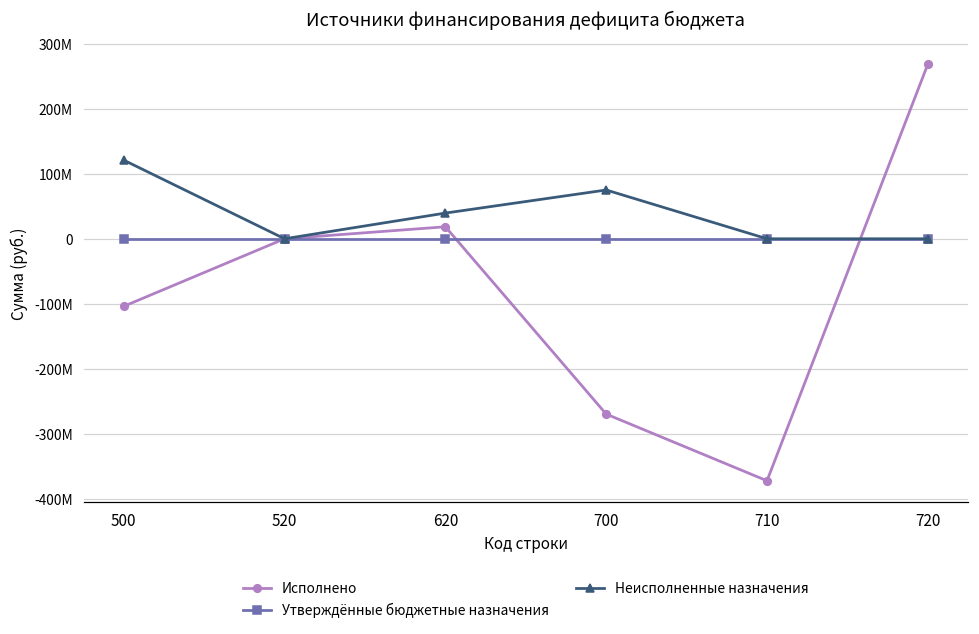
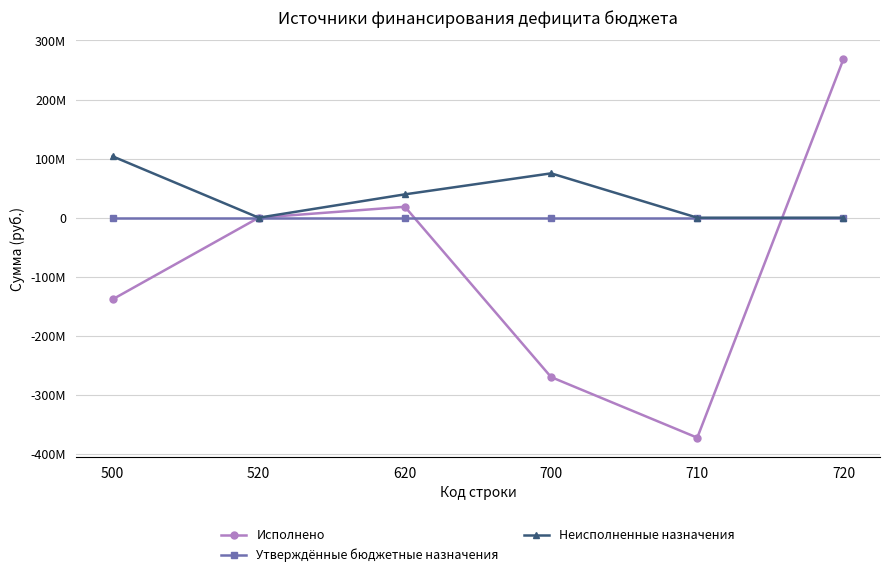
  {
    "Исполнено": {
-     "500": -100000000,
+     "500": -140000000,
      "620": 20000000,
      "700": -270000000,
      "710": -370000000,
      "720": 270000000
    },
    "Утверждённые бюджетные назначения": {
      "500": 0,
      "620": 0,
      "700": 0
    },
    "Неисполненные назначения": {
-     "500": 120000000,
+     "500": 100000000,
      "620": 40000000,
      "700": 80000000
    }
  }
